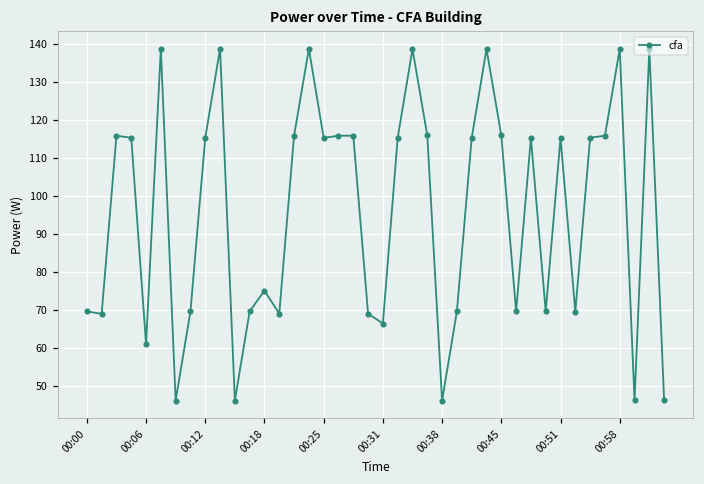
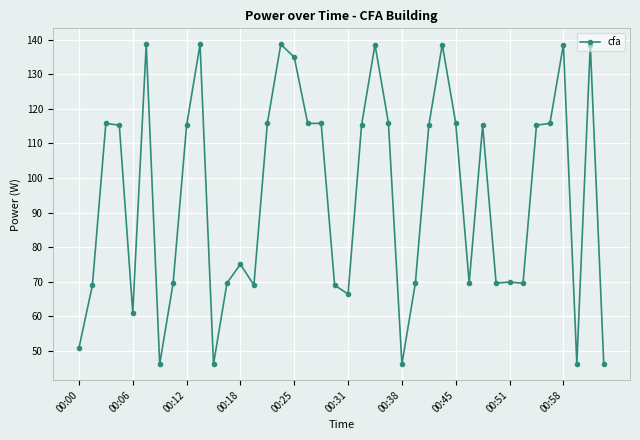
  {
-   "00:00": 70,
+   "00:00": 51,
    "00:06": 61,
    "00:12": 115,
    "00:18": 75,
-   "00:25": 115,
+   "00:25": 135,
    "00:31": 66,
    "00:38": 46,
    "00:45": 116,
-   "00:51": 115,
+   "00:51": 70,
    "00:58": 139
  }
